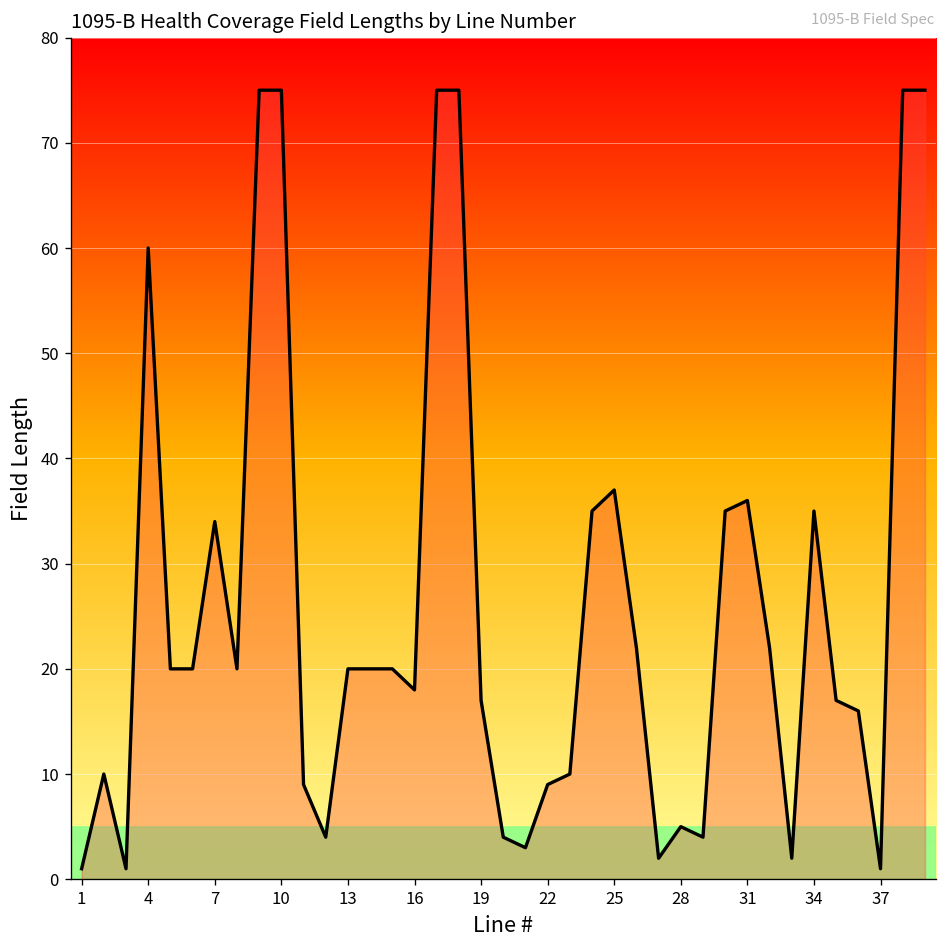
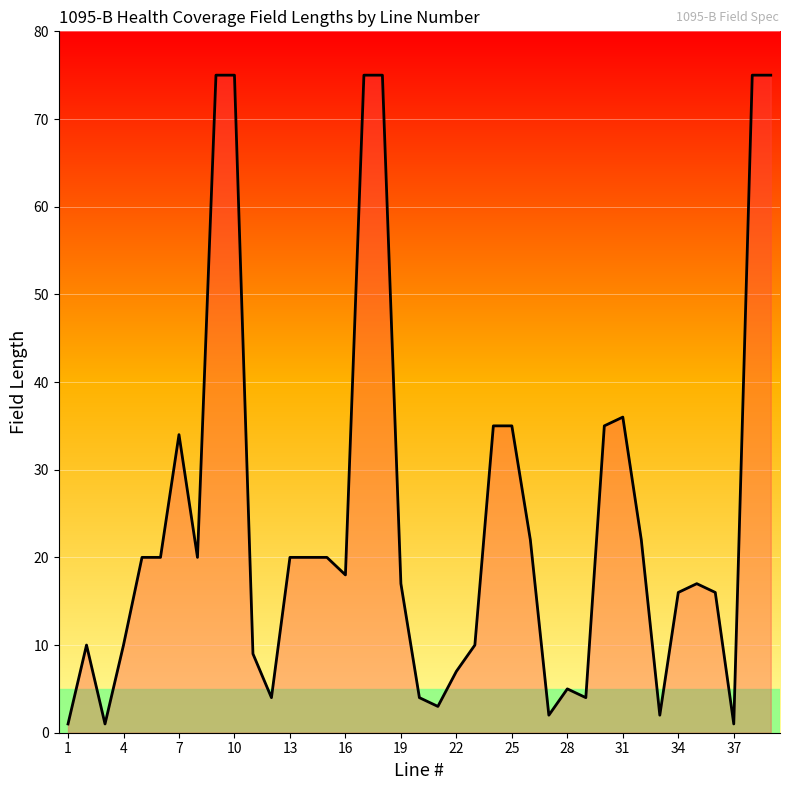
  {
-   "4": 60,
+   "4": 10,
    "7": 34,
    "10": 75,
    "13": 20,
    "16": 18,
    "19": 17,
-   "22": 9,
-   "25": 37,
+   "22": 7,
+   "25": 35,
    "31": 36,
-   "34": 35
+   "34": 16
  }
